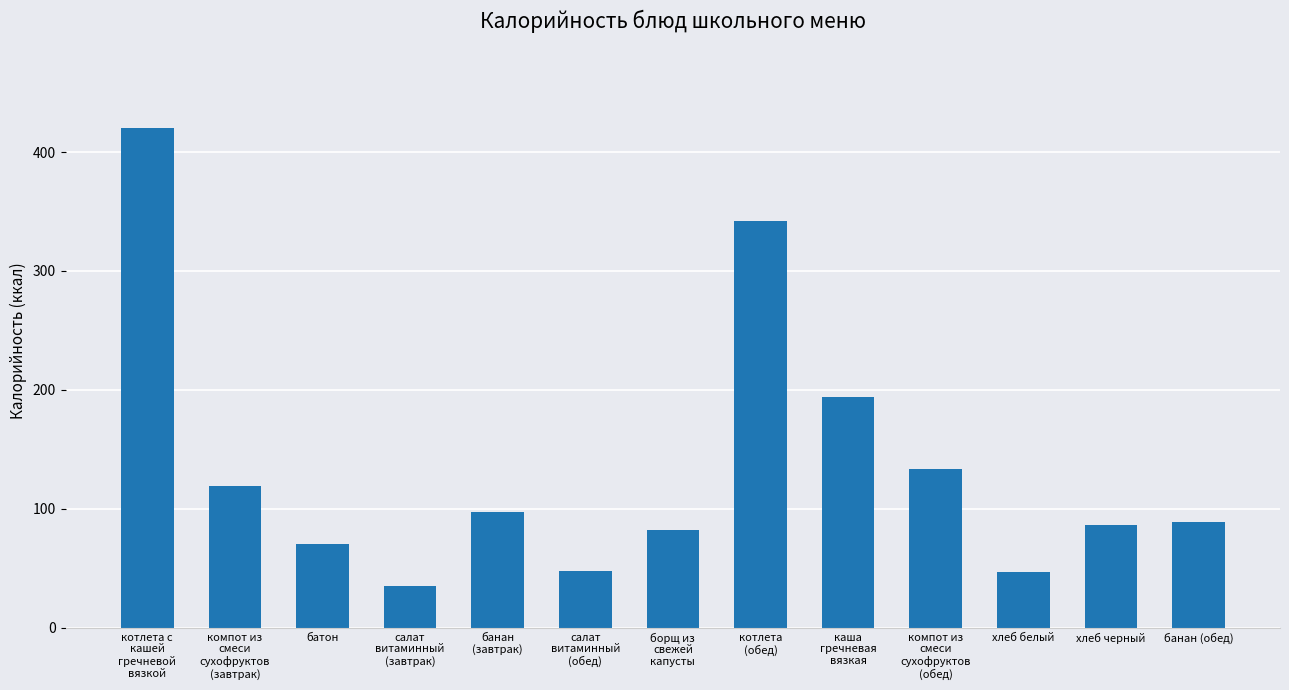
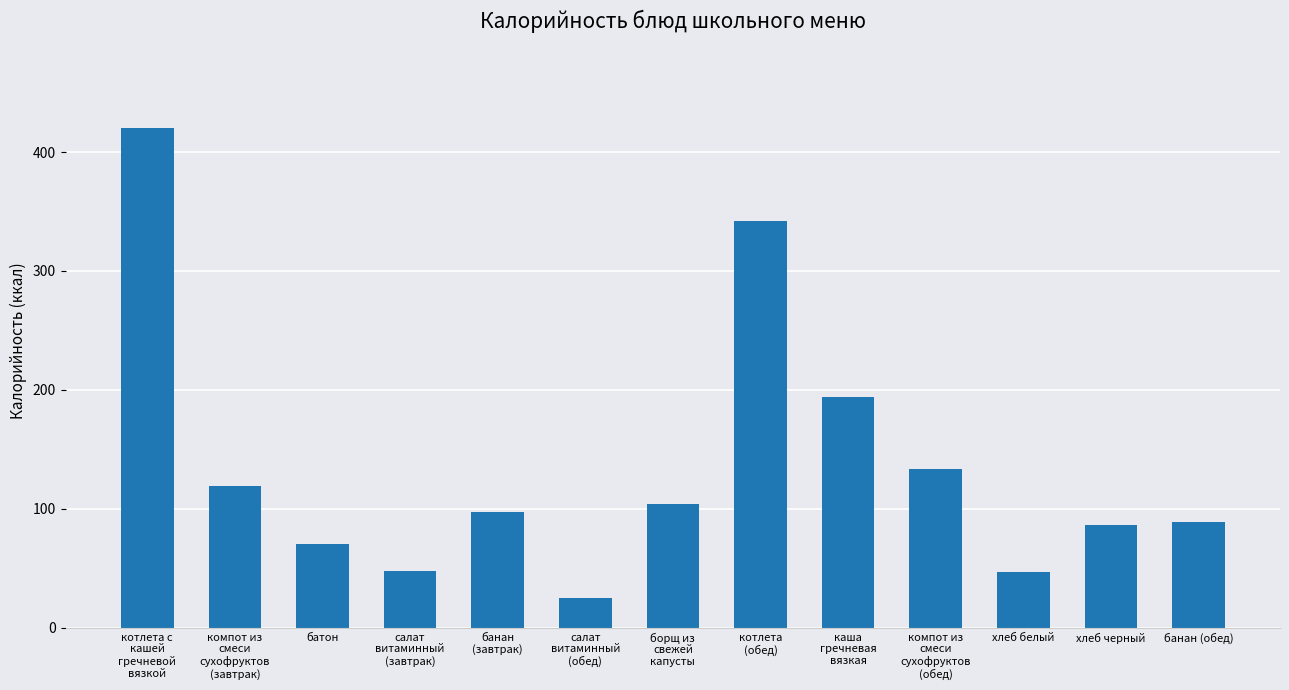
  {
    "котлета с кашей гречневой вязкой": 420,
    "компот из смеси сухофруктов (завтрак)": 119,
    "батон": 70,
-   "салат витаминный (завтрак)": 35,
+   "салат витаминный (завтрак)": 48,
    "банан (завтрак)": 97,
-   "салат витаминный (обед)": 48,
-   "борщ из свежей капусты": 82,
+   "салат витаминный (обед)": 25,
+   "борщ из свежей капусты": 104,
    "котлета (обед)": 342,
    "каша гречневая вязкая": 194,
    "компот из смеси сухофруктов (обед)": 133,
    "хлеб белый": 47,
    "хлеб черный": 86,
    "банан (обед)": 89
  }
